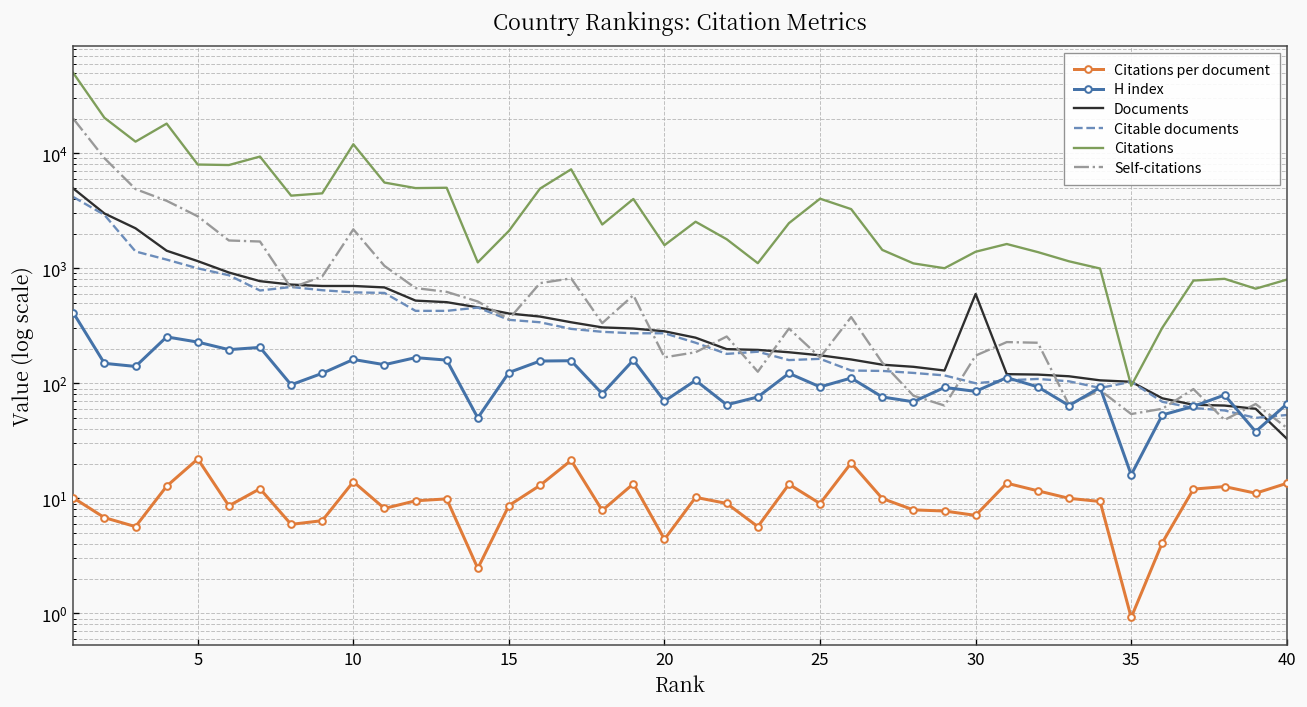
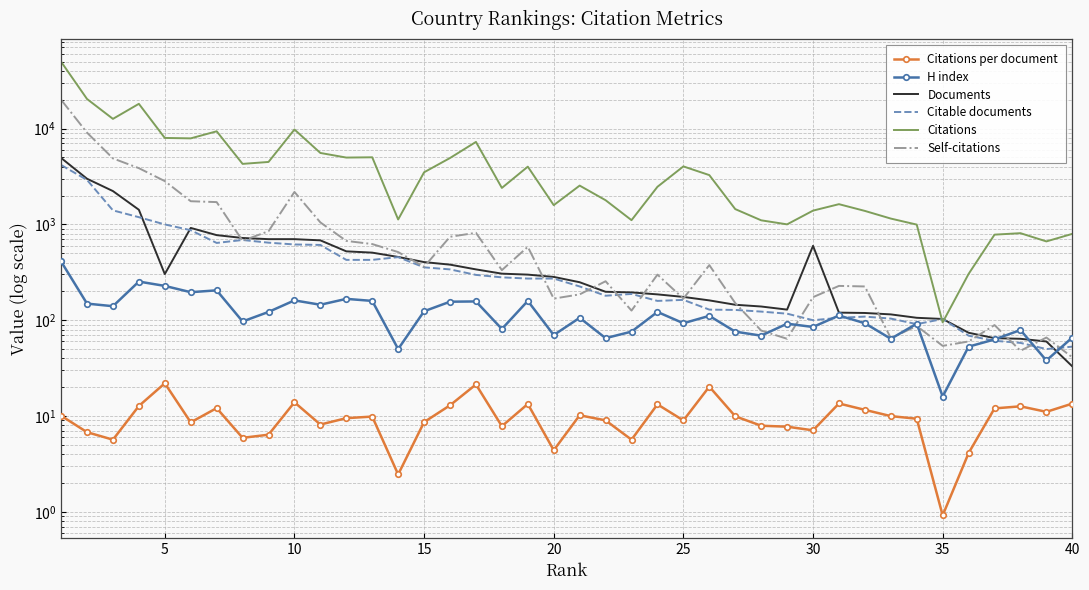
  {
    "Citations per document": {
      "5": 22,
      "10": 14,
      "15": 9,
      "20": 4,
      "25": 9,
      "30": 7,
      "35": 0.9,
      "40": 13
    },
    "Documents": {
-     "5": 1200,
+     "5": 300,
      "10": 700,
      "15": 400,
      "30": 600,
      "40": 33
    },
    "Citations": {
      "5": 8000,
-     "10": 12000,
-     "15": 2100,
+     "10": 10000,
+     "15": 3500,
      "20": 1600,
      "25": 4000,
      "30": 1400,
      "35": 100,
      "40": 800
    }
  }
